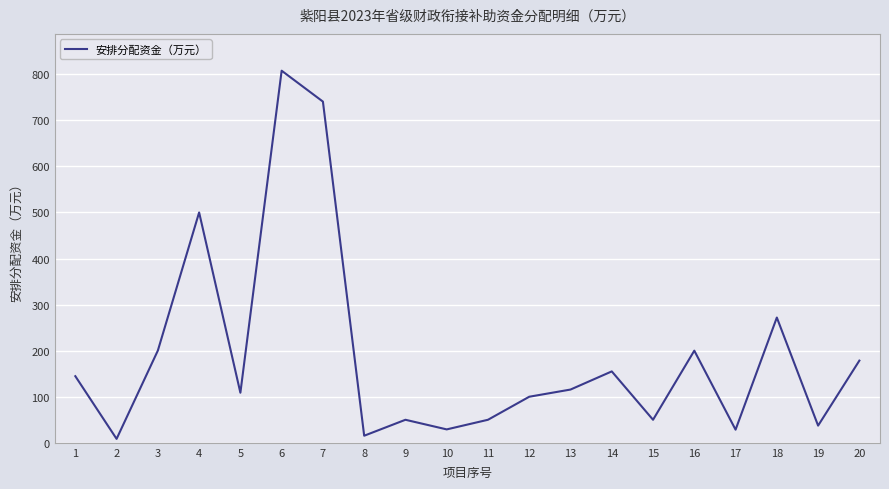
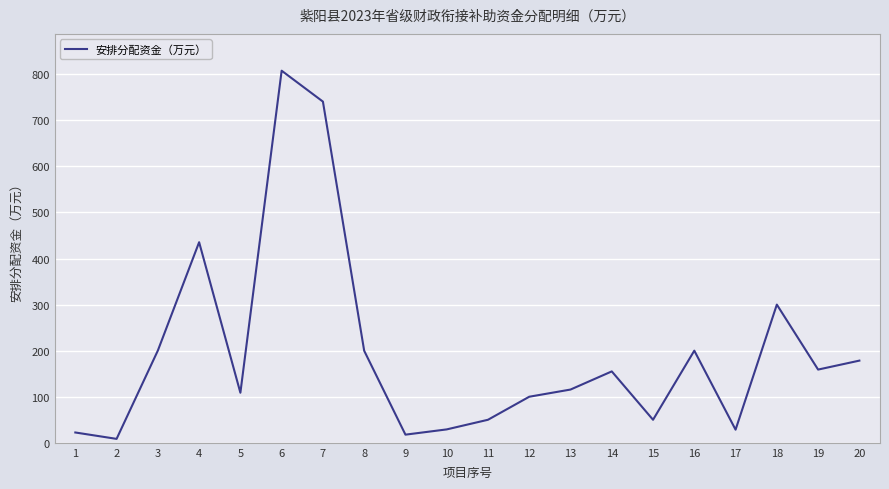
  {
-   "1": 140,
+   "1": 20,
    "2": 10,
    "3": 200,
-   "4": 500,
+   "4": 440,
    "5": 110,
    "6": 810,
    "7": 740,
-   "8": 20,
-   "9": 50,
+   "8": 200,
+   "9": 20,
    "10": 30,
    "11": 50,
    "12": 100,
    "13": 120,
    "14": 160,
    "15": 50,
    "16": 200,
    "17": 30,
-   "18": 270,
-   "19": 40,
+   "18": 300,
+   "19": 160,
    "20": 180
  }
